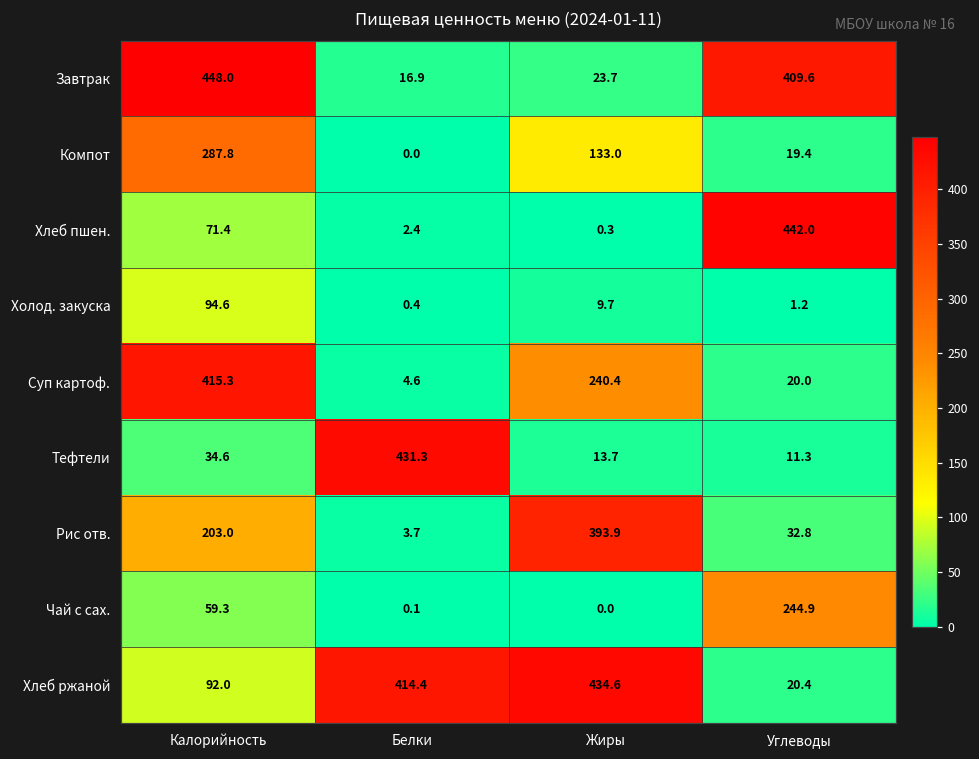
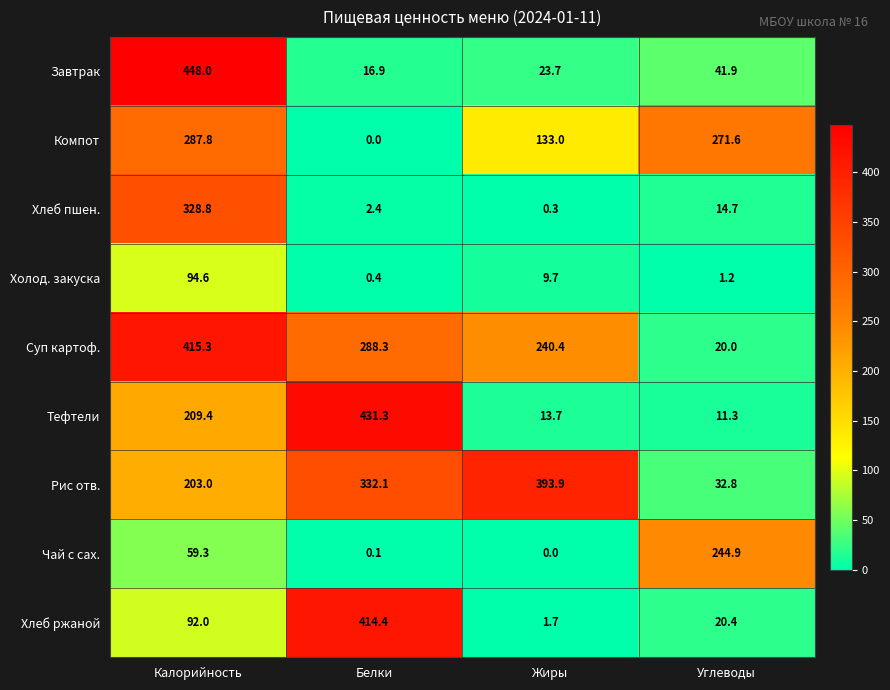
  {
    "Завтрак": {
      "Калорийность": 448.0,
      "Белки": 16.9,
      "Жиры": 23.7,
-     "Углеводы": 409.6
+     "Углеводы": 41.9
    },
    "Компот": {
      "Калорийность": 287.8,
      "Белки": 0.0,
      "Жиры": 133.0,
-     "Углеводы": 19.4
+     "Углеводы": 271.6
    },
    "Хлеб пшен.": {
-     "Калорийность": 71.4,
+     "Калорийность": 328.8,
      "Белки": 2.4,
      "Жиры": 0.3,
-     "Углеводы": 442.0
+     "Углеводы": 14.7
    },
    "Холод. закуска": {
      "Калорийность": 94.6,
      "Белки": 0.4,
      "Жиры": 9.7,
      "Углеводы": 1.2
    },
    "Суп картоф.": {
      "Калорийность": 415.3,
-     "Белки": 4.6,
+     "Белки": 288.3,
      "Жиры": 240.4,
      "Углеводы": 20.0
    },
    "Тефтели": {
-     "Калорийность": 34.6,
+     "Калорийность": 209.4,
      "Белки": 431.3,
      "Жиры": 13.7,
      "Углеводы": 11.3
    },
    "Рис отв.": {
      "Калорийность": 203.0,
-     "Белки": 3.7,
+     "Белки": 332.1,
      "Жиры": 393.9,
      "Углеводы": 32.8
    },
    "Чай с сах.": {
      "Калорийность": 59.3,
      "Белки": 0.1,
      "Жиры": 0.0,
      "Углеводы": 244.9
    },
    "Хлеб ржаной": {
      "Калорийность": 92.0,
      "Белки": 414.4,
-     "Жиры": 434.6,
+     "Жиры": 1.7,
      "Углеводы": 20.4
    }
  }
